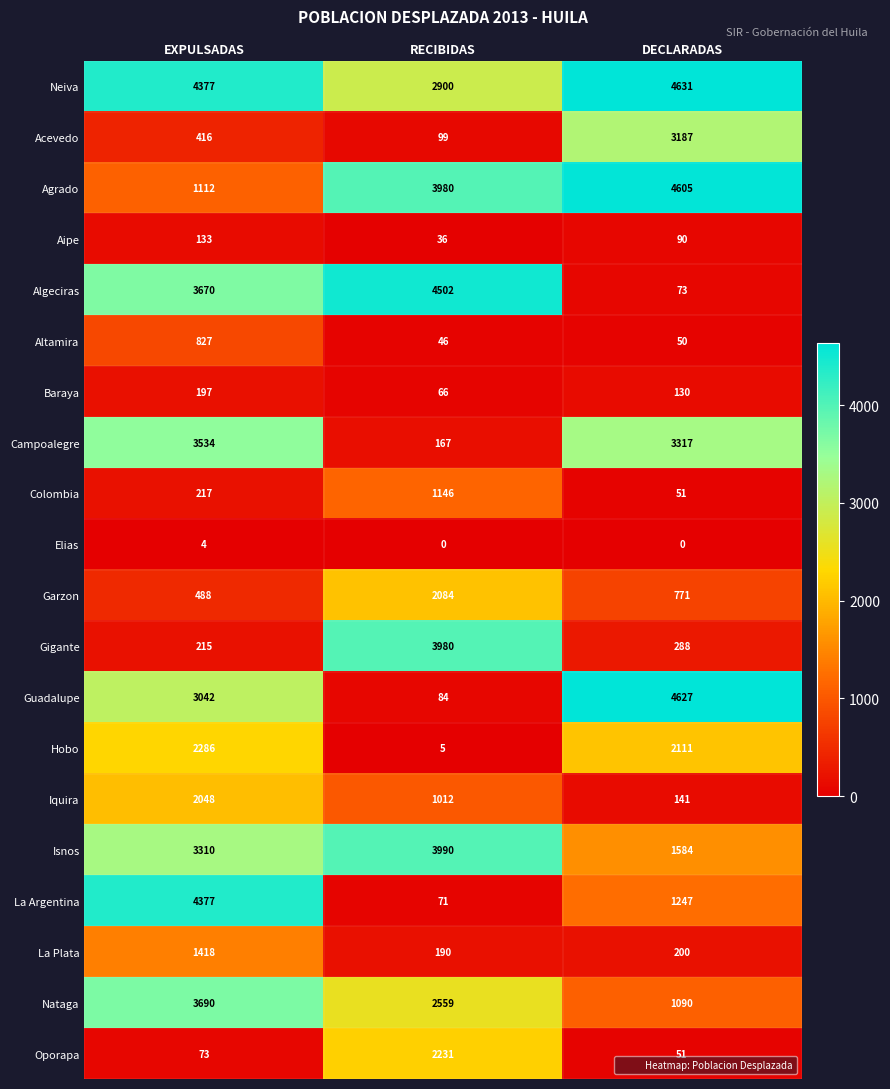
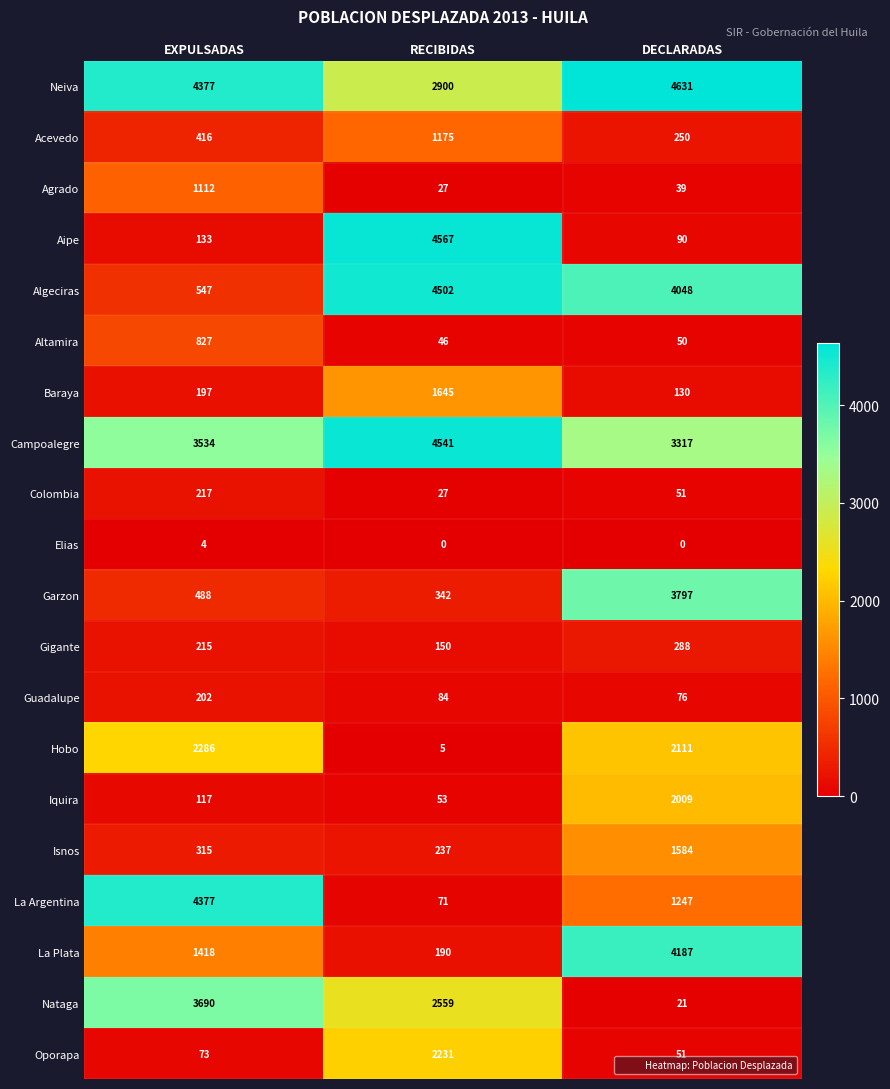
  {
    "Neiva": {
      "EXPULSADAS": 4377,
      "RECIBIDAS": 2900,
      "DECLARADAS": 4631
    },
    "Acevedo": {
      "EXPULSADAS": 416,
-     "RECIBIDAS": 99,
-     "DECLARADAS": 3187
+     "RECIBIDAS": 1175,
+     "DECLARADAS": 250
    },
    "Agrado": {
      "EXPULSADAS": 1112,
-     "RECIBIDAS": 3980,
-     "DECLARADAS": 4605
+     "RECIBIDAS": 27,
+     "DECLARADAS": 39
    },
    "Aipe": {
      "EXPULSADAS": 133,
-     "RECIBIDAS": 36,
+     "RECIBIDAS": 4567,
      "DECLARADAS": 90
    },
    "Algeciras": {
-     "EXPULSADAS": 3670,
+     "EXPULSADAS": 547,
      "RECIBIDAS": 4502,
-     "DECLARADAS": 73
+     "DECLARADAS": 4048
    },
    "Altamira": {
      "EXPULSADAS": 827,
      "RECIBIDAS": 46,
      "DECLARADAS": 50
    },
    "Baraya": {
      "EXPULSADAS": 197,
-     "RECIBIDAS": 66,
+     "RECIBIDAS": 1645,
      "DECLARADAS": 130
    },
    "Campoalegre": {
      "EXPULSADAS": 3534,
-     "RECIBIDAS": 167,
+     "RECIBIDAS": 4541,
      "DECLARADAS": 3317
    },
    "Colombia": {
      "EXPULSADAS": 217,
-     "RECIBIDAS": 1146,
+     "RECIBIDAS": 27,
      "DECLARADAS": 51
    },
    "Elias": {
      "EXPULSADAS": 4,
      "RECIBIDAS": 0,
      "DECLARADAS": 0
    },
    "Garzon": {
      "EXPULSADAS": 488,
-     "RECIBIDAS": 2084,
-     "DECLARADAS": 771
+     "RECIBIDAS": 342,
+     "DECLARADAS": 3797
    },
    "Gigante": {
      "EXPULSADAS": 215,
-     "RECIBIDAS": 3980,
+     "RECIBIDAS": 150,
      "DECLARADAS": 288
    },
    "Guadalupe": {
-     "EXPULSADAS": 3042,
+     "EXPULSADAS": 202,
      "RECIBIDAS": 84,
-     "DECLARADAS": 4627
+     "DECLARADAS": 76
    },
    "Hobo": {
      "EXPULSADAS": 2286,
      "RECIBIDAS": 5,
      "DECLARADAS": 2111
    },
    "Iquira": {
-     "EXPULSADAS": 2048,
-     "RECIBIDAS": 1012,
-     "DECLARADAS": 141
+     "EXPULSADAS": 117,
+     "RECIBIDAS": 53,
+     "DECLARADAS": 2009
    },
    "Isnos": {
-     "EXPULSADAS": 3310,
-     "RECIBIDAS": 3990,
+     "EXPULSADAS": 315,
+     "RECIBIDAS": 237,
      "DECLARADAS": 1584
    },
    "La Argentina": {
      "EXPULSADAS": 4377,
      "RECIBIDAS": 71,
      "DECLARADAS": 1247
    },
    "La Plata": {
      "EXPULSADAS": 1418,
      "RECIBIDAS": 190,
-     "DECLARADAS": 200
+     "DECLARADAS": 4187
    },
    "Nataga": {
      "EXPULSADAS": 3690,
      "RECIBIDAS": 2559,
-     "DECLARADAS": 1090
+     "DECLARADAS": 21
    },
    "Oporapa": {
      "EXPULSADAS": 73,
      "RECIBIDAS": 2231
    }
  }
